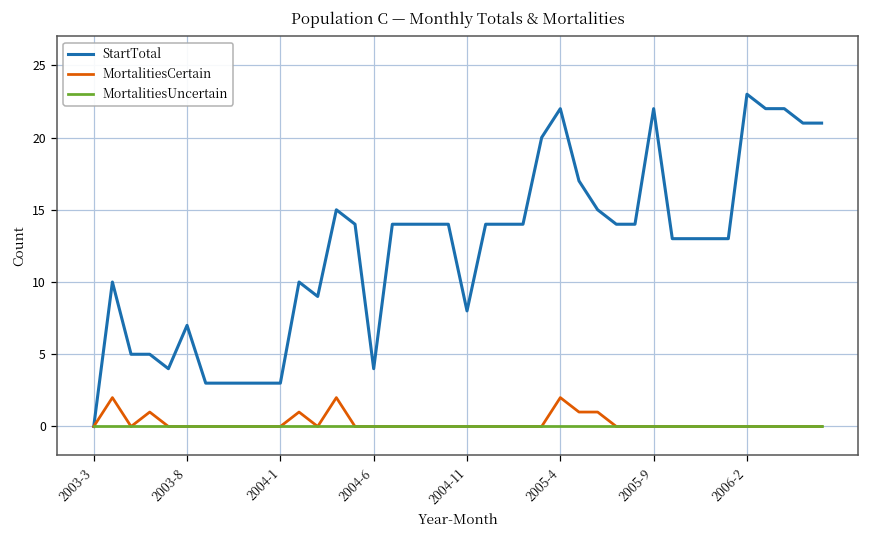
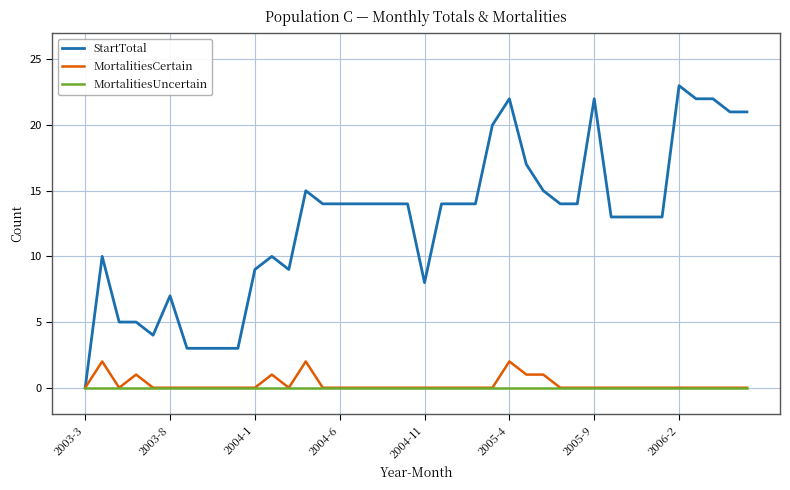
  {
    "StartTotal": {
      "2003-8": 7,
-     "2004-1": 3,
-     "2004-6": 4,
+     "2004-1": 9,
+     "2004-6": 14,
      "2004-11": 8,
      "2005-4": 22,
      "2005-9": 22,
      "2006-2": 23
    },
    "MortalitiesCertain": {
      "2005-4": 2
    },
    "MortalitiesUncertain": {
      "2005-4": 0
    }
  }
